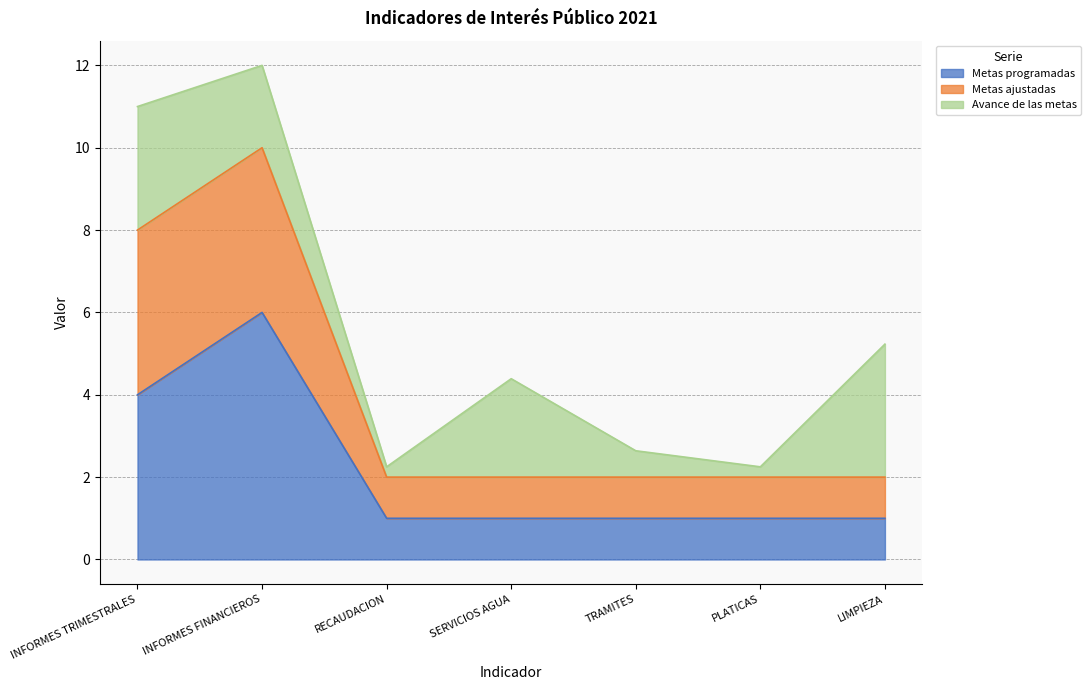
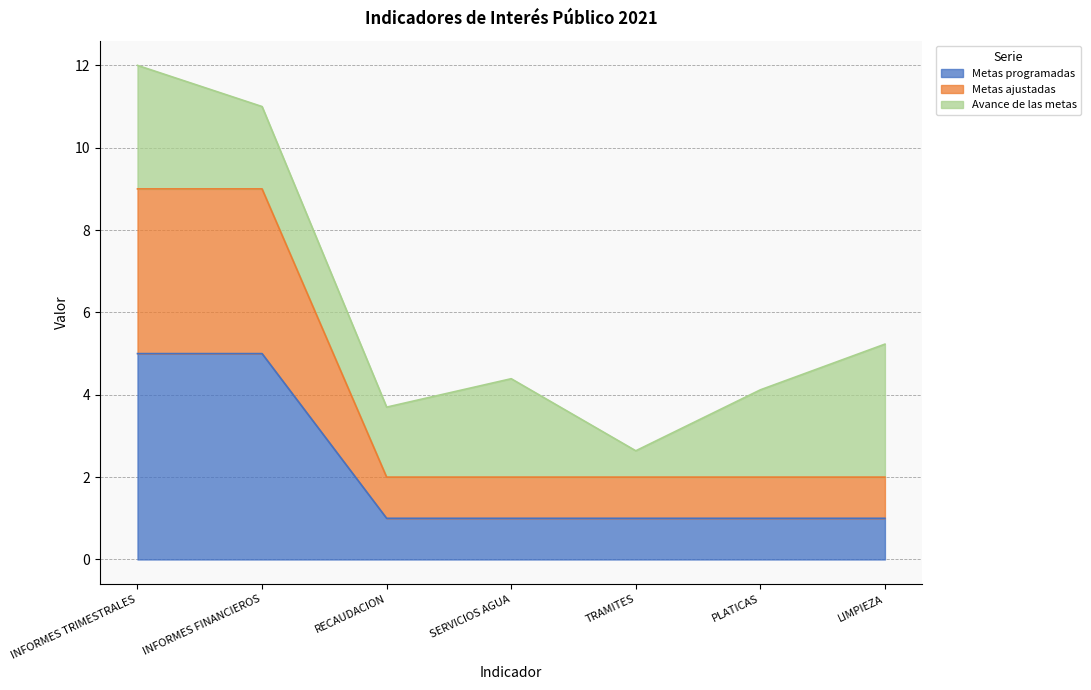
  {
    "Metas programadas": {
-     "INFORMES TRIMESTRALES": 4,
-     "INFORMES FINANCIEROS": 6,
+     "INFORMES TRIMESTRALES": 5,
+     "INFORMES FINANCIEROS": 5,
      "RECAUDACION": 1,
      "SERVICIOS AGUA": 1,
      "TRAMITES": 1,
      "PLATICAS": 1,
      "LIMPIEZA": 1
    },
    "Metas ajustadas": {
      "INFORMES TRIMESTRALES": 4.0,
      "INFORMES FINANCIEROS": 4.0,
      "RECAUDACION": 1.0,
      "SERVICIOS AGUA": 1.0,
      "TRAMITES": 1.0,
      "PLATICAS": 1.0,
      "LIMPIEZA": 1.0
    },
    "Avance de las metas": {
      "INFORMES TRIMESTRALES": 3.0,
      "INFORMES FINANCIEROS": 2.0,
-     "RECAUDACION": 0.3,
+     "RECAUDACION": 1.7,
      "SERVICIOS AGUA": 2.4,
      "TRAMITES": 0.6,
-     "PLATICAS": 0.3,
+     "PLATICAS": 2.1,
      "LIMPIEZA": 3.2
    }
  }
